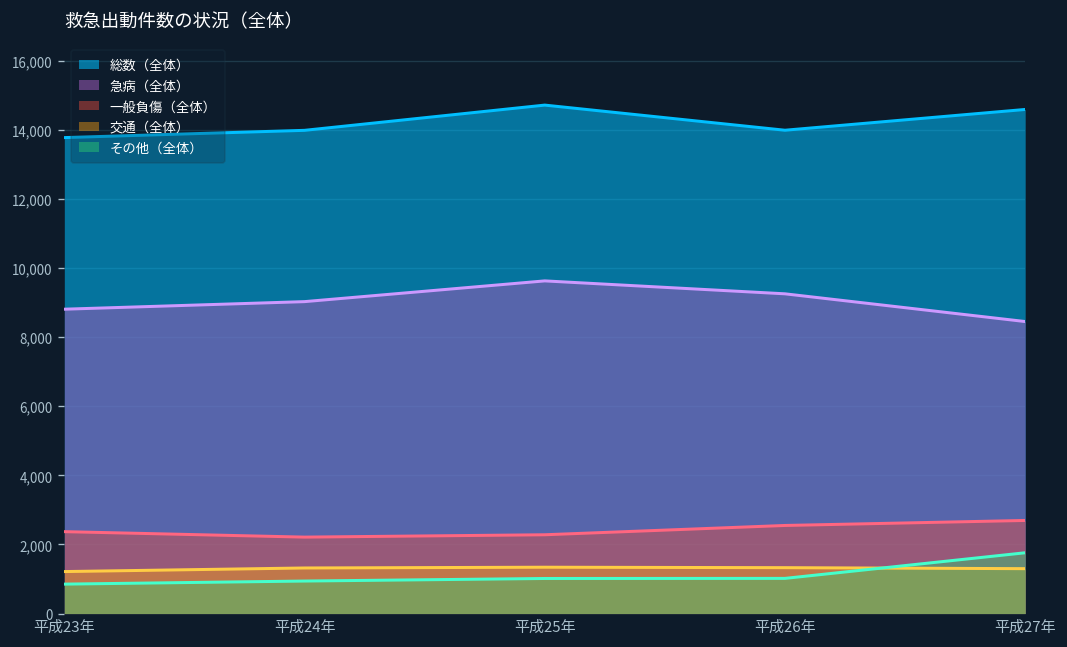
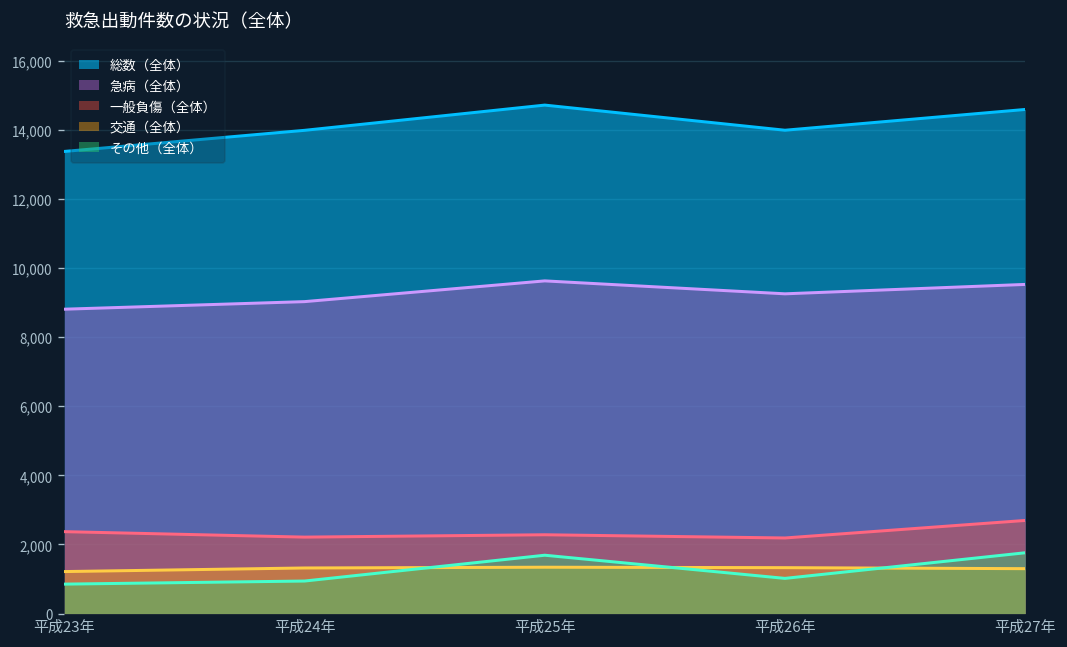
  {
    "総数（全体）": {
-     "平成23年": "13,800",
+     "平成23年": "13,400",
      "平成24年": "14,000",
      "平成25年": "14,700",
      "平成26年": "14,000",
      "平成27年": "14,600"
    },
    "急病（全体）": {
      "平成23年": "8,800",
      "平成24年": "9,000",
      "平成25年": "9,600",
      "平成26年": "9,300",
-     "平成27年": "8,400"
+     "平成27年": "9,500"
    },
    "一般負傷（全体）": {
      "平成23年": "2,400",
      "平成24年": "2,200",
      "平成25年": "2,300",
-     "平成26年": "2,500",
+     "平成26年": "2,200",
      "平成27年": "2,700"
    },
    "交通（全体）": {
      "平成23年": "1,200",
      "平成24年": "1,300",
      "平成25年": "1,300",
      "平成26年": "1,300",
      "平成27年": "1,300"
    },
    "その他（全体）": {
      "平成23年": "900",
      "平成24年": "900",
-     "平成25年": "1,000",
+     "平成25年": "1,700",
      "平成26年": "1,000",
      "平成27年": "1,800"
    }
  }
